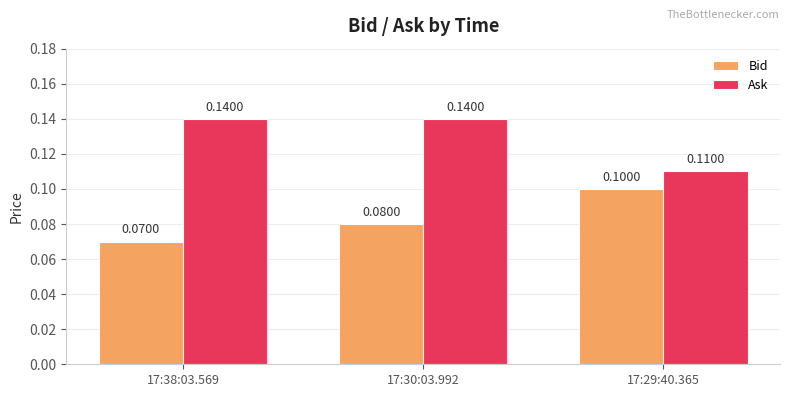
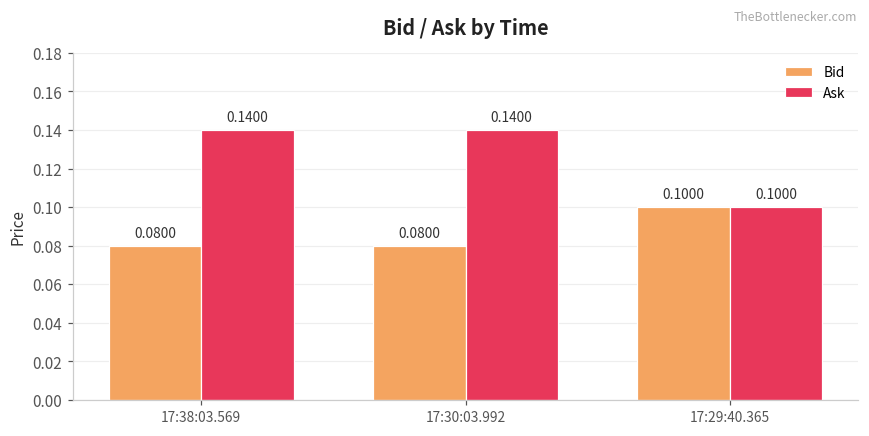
  {
    "Bid": {
-     "17:38:03.569": 0.0700,
+     "17:38:03.569": 0.0800,
      "17:30:03.992": 0.0800,
      "17:29:40.365": 0.1000
    },
    "Ask": {
      "17:38:03.569": 0.1400,
      "17:30:03.992": 0.1400,
-     "17:29:40.365": 0.1100
+     "17:29:40.365": 0.1000
    }
  }
